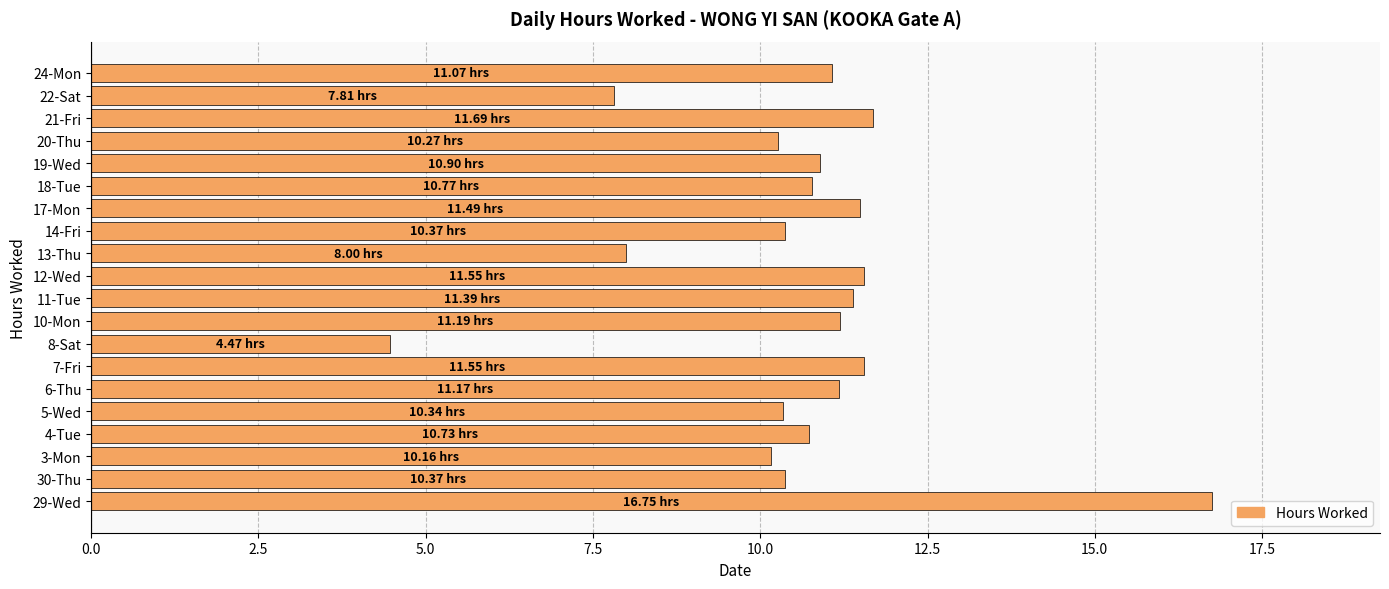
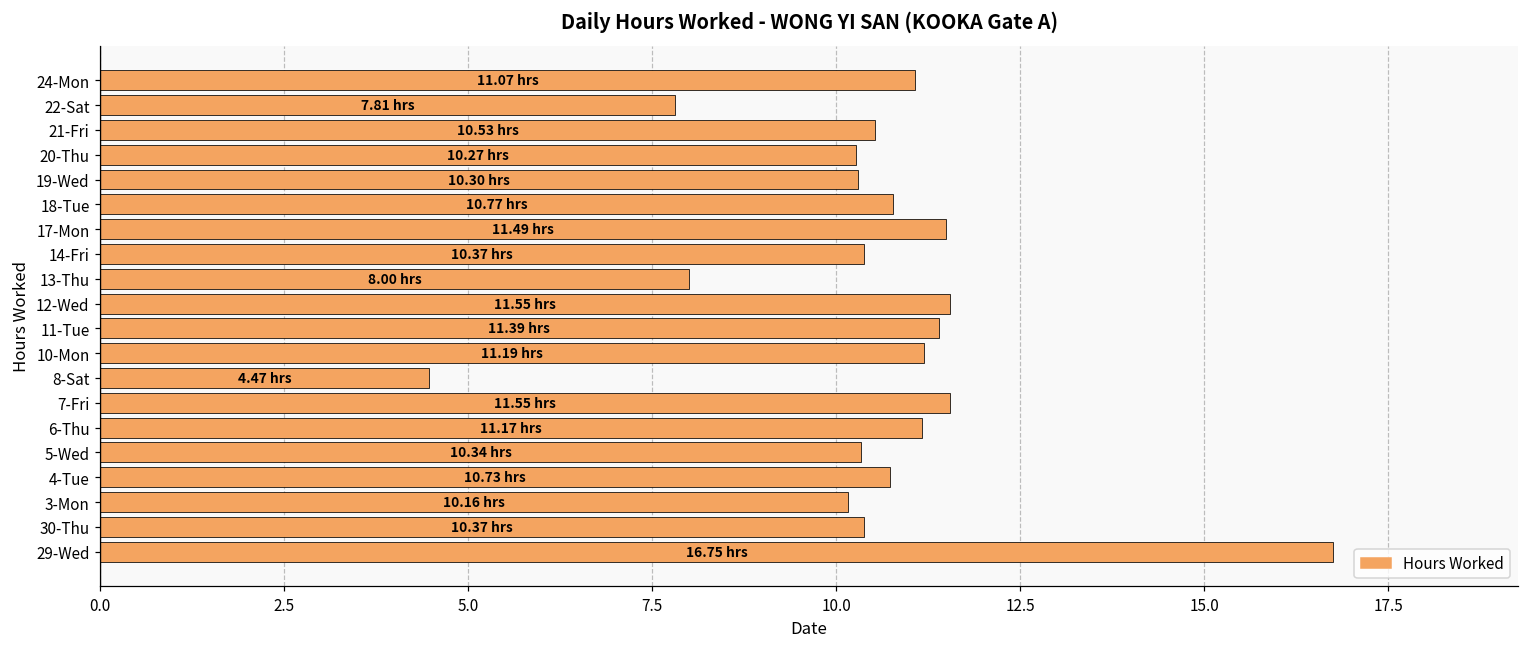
  {
    "24-Mon": 11.07,
    "22-Sat": 7.81,
-   "21-Fri": 11.69,
+   "21-Fri": 10.53,
    "20-Thu": 10.27,
-   "19-Wed": 10.90,
+   "19-Wed": 10.30,
    "18-Tue": 10.77,
    "17-Mon": 11.49,
    "14-Fri": 10.37,
    "13-Thu": 8.00,
    "12-Wed": 11.55,
    "11-Tue": 11.39,
    "10-Mon": 11.19,
    "8-Sat": 4.47,
    "7-Fri": 11.55,
    "6-Thu": 11.17,
    "5-Wed": 10.34,
    "4-Tue": 10.73,
    "3-Mon": 10.16,
    "30-Thu": 10.37,
    "29-Wed": 16.75
  }
